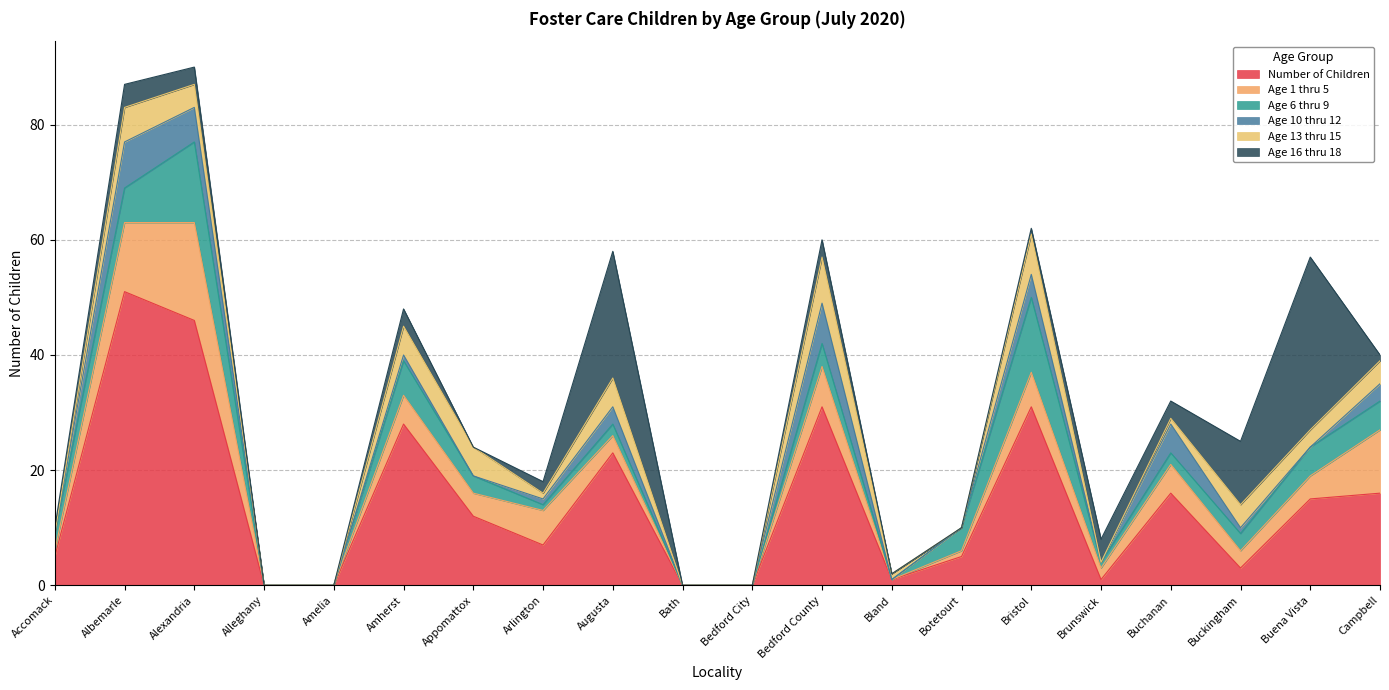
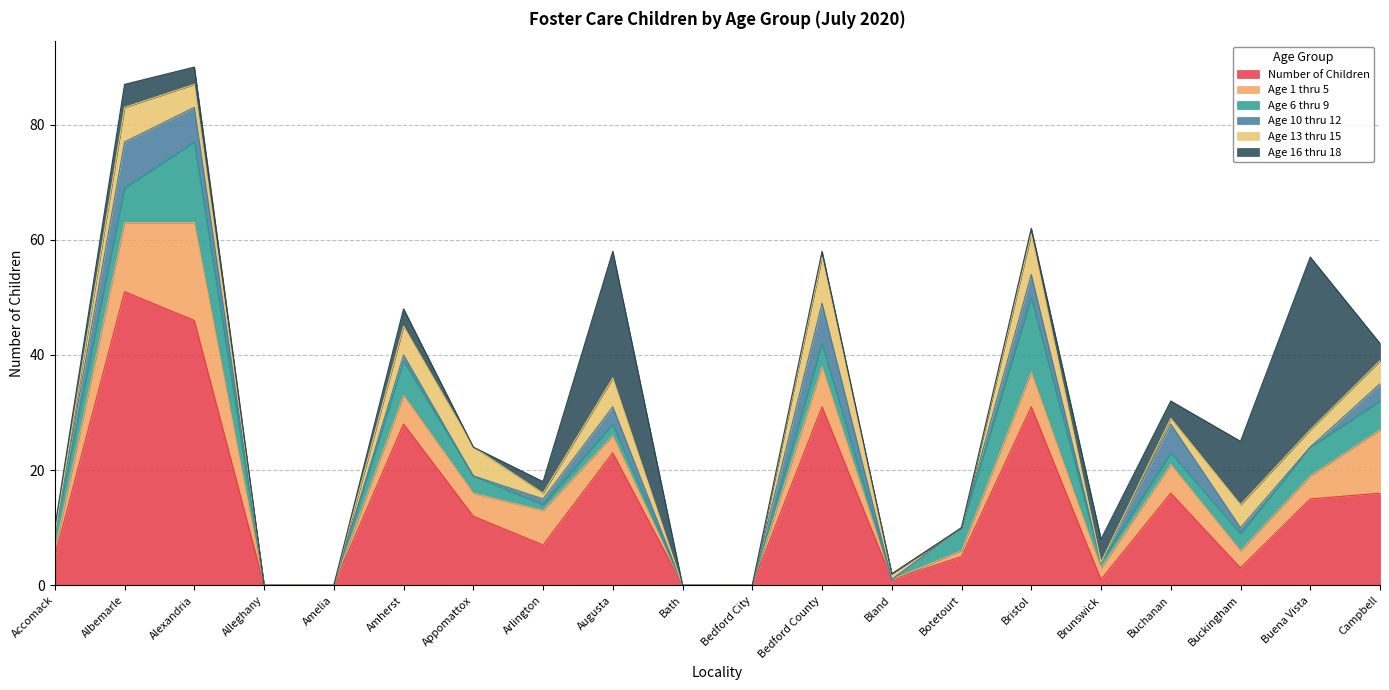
  {
    "Number of Children": {
      "Accomack": 5,
      "Albemarle": 51,
      "Alexandria": 46,
      "Amherst": 28,
      "Appomattox": 12,
      "Arlington": 7,
      "Augusta": 23,
      "Bedford County": 31,
      "Botetourt": 5,
      "Bristol": 31,
      "Brunswick": 1,
      "Buchanan": 16,
      "Buckingham": 3,
      "Buena Vista": 15,
      "Campbell": 16
    },
    "Age 16 thru 18": {
      "Accomack": 1,
      "Albemarle": 4,
      "Alexandria": 3,
      "Amherst": 3,
      "Arlington": 2,
      "Augusta": 22,
-     "Bedford County": 3,
+     "Bedford County": 1,
      "Bristol": 1,
      "Brunswick": 4,
      "Buchanan": 3,
      "Buckingham": 11,
      "Buena Vista": 30,
-     "Campbell": 1
+     "Campbell": 3
    }
  }
